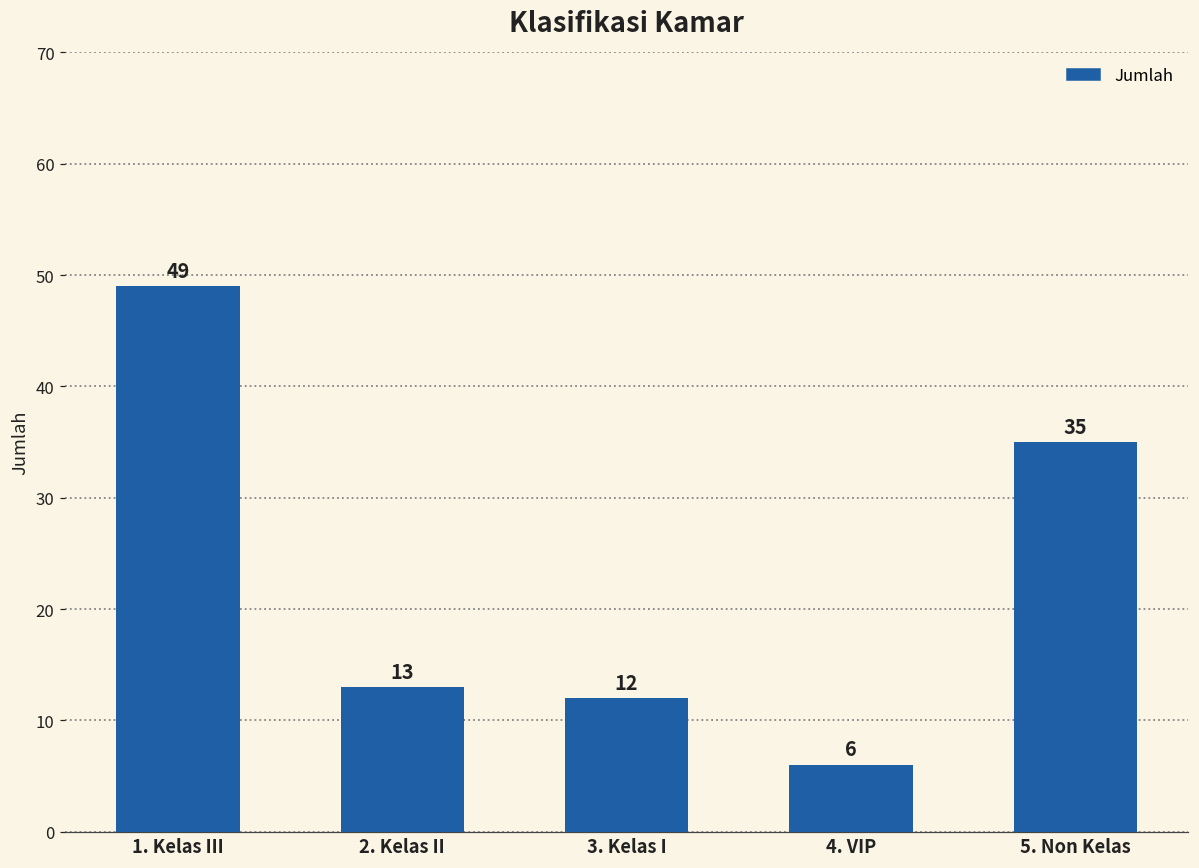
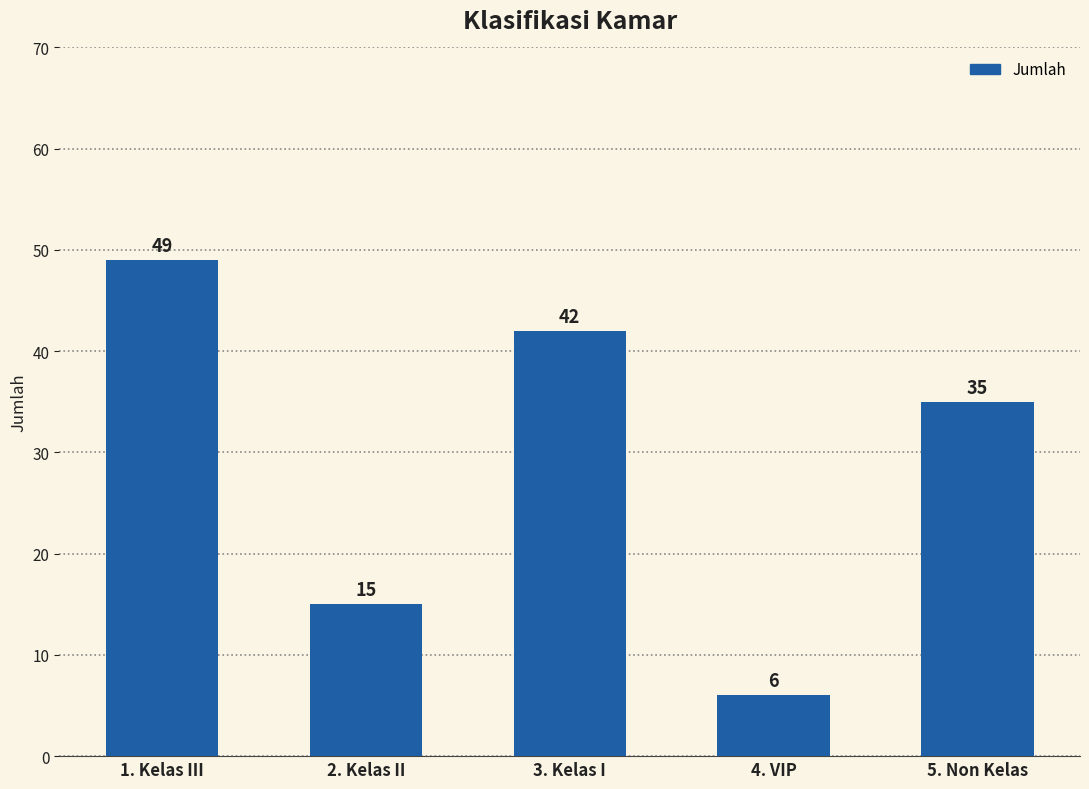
  {
    "1. Kelas III": 49,
-   "2. Kelas II": 13,
-   "3. Kelas I": 12,
+   "2. Kelas II": 15,
+   "3. Kelas I": 42,
    "4. VIP": 6,
    "5. Non Kelas": 35
  }
